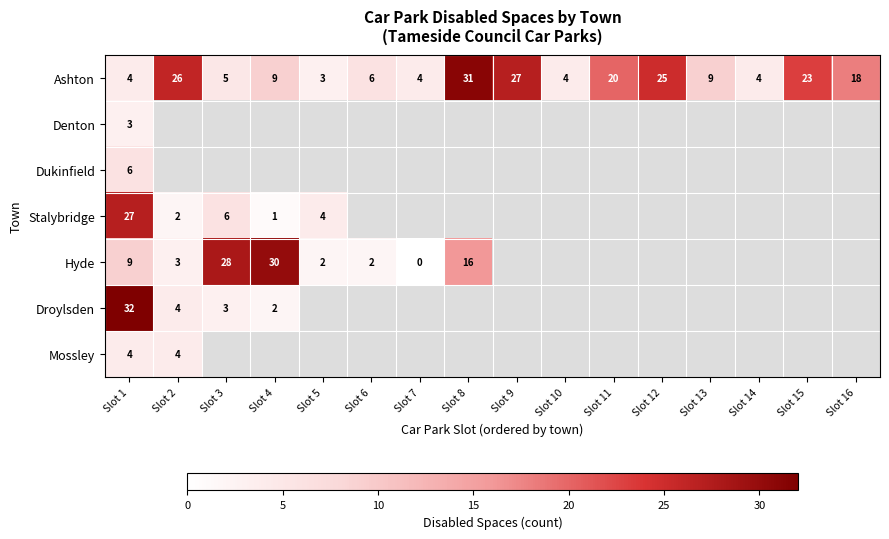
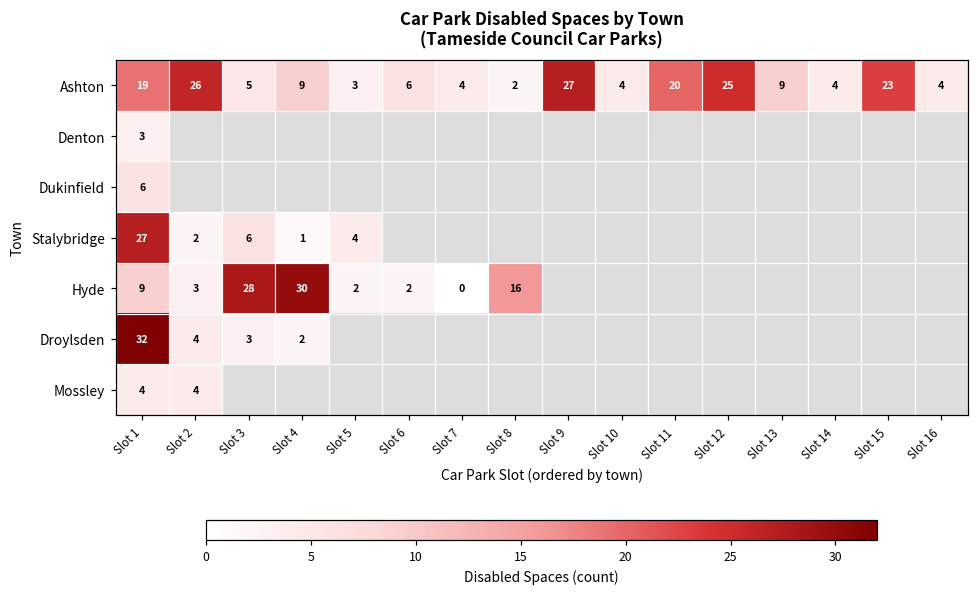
  {
    "Ashton": {
-     "Slot 1": 4,
+     "Slot 1": 19,
      "Slot 2": 26,
      "Slot 3": 5,
      "Slot 4": 9,
      "Slot 5": 3,
      "Slot 6": 6,
      "Slot 7": 4,
-     "Slot 8": 31,
+     "Slot 8": 2,
      "Slot 9": 27,
      "Slot 10": 4,
      "Slot 11": 20,
      "Slot 12": 25,
      "Slot 13": 9,
      "Slot 14": 4,
      "Slot 15": 23,
-     "Slot 16": 18
+     "Slot 16": 4
    },
    "Denton": {
      "Slot 1": 3
    },
    "Dukinfield": {
      "Slot 1": 6
    },
    "Stalybridge": {
      "Slot 1": 27,
      "Slot 2": 2,
      "Slot 3": 6,
      "Slot 4": 1,
      "Slot 5": 4
    },
    "Hyde": {
      "Slot 1": 9,
      "Slot 2": 3,
      "Slot 3": 28,
      "Slot 4": 30,
      "Slot 5": 2,
      "Slot 6": 2,
      "Slot 7": 0,
      "Slot 8": 16
    },
    "Droylsden": {
      "Slot 1": 32,
      "Slot 2": 4,
      "Slot 3": 3,
      "Slot 4": 2
    },
    "Mossley": {
      "Slot 1": 4,
      "Slot 2": 4
    }
  }
